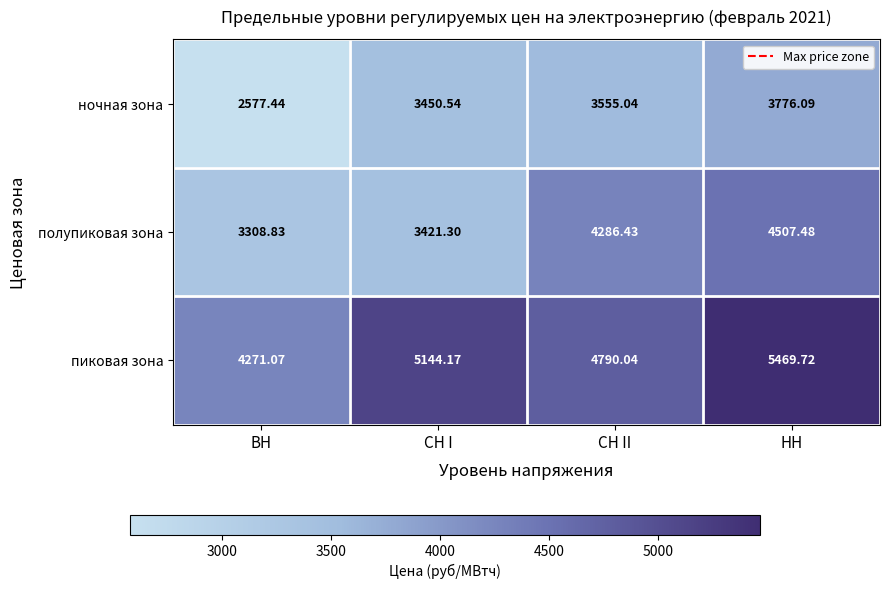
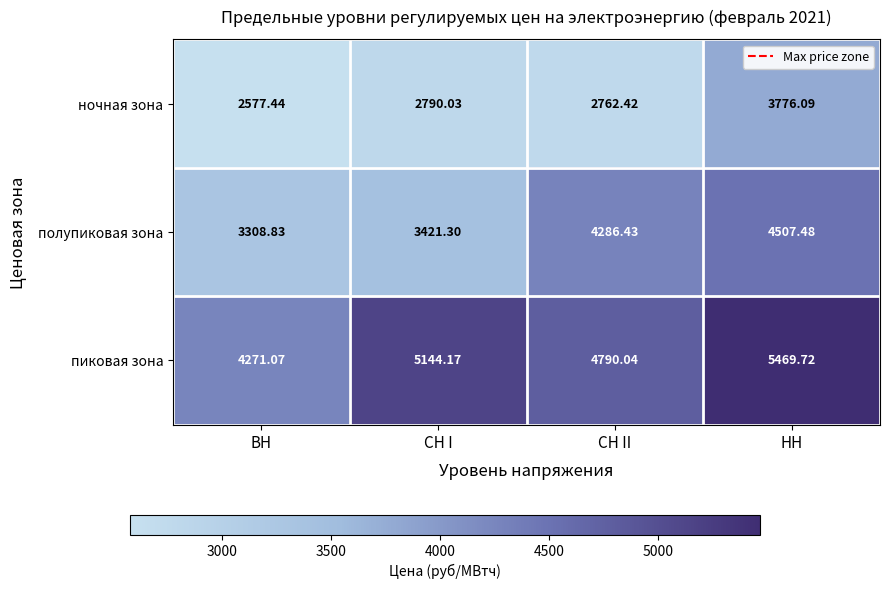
  {
    "ночная зона": {
      "ВН": 2577.44,
-     "СН I": 3450.54,
-     "СН II": 3555.04,
+     "СН I": 2790.03,
+     "СН II": 2762.42,
      "НН": 3776.09
    },
    "полупиковая зона": {
      "ВН": 3308.83,
      "СН I": 3421.30,
      "СН II": 4286.43,
      "НН": 4507.48
    },
    "пиковая зона": {
      "ВН": 4271.07,
      "СН I": 5144.17,
      "СН II": 4790.04,
      "НН": 5469.72
    }
  }
